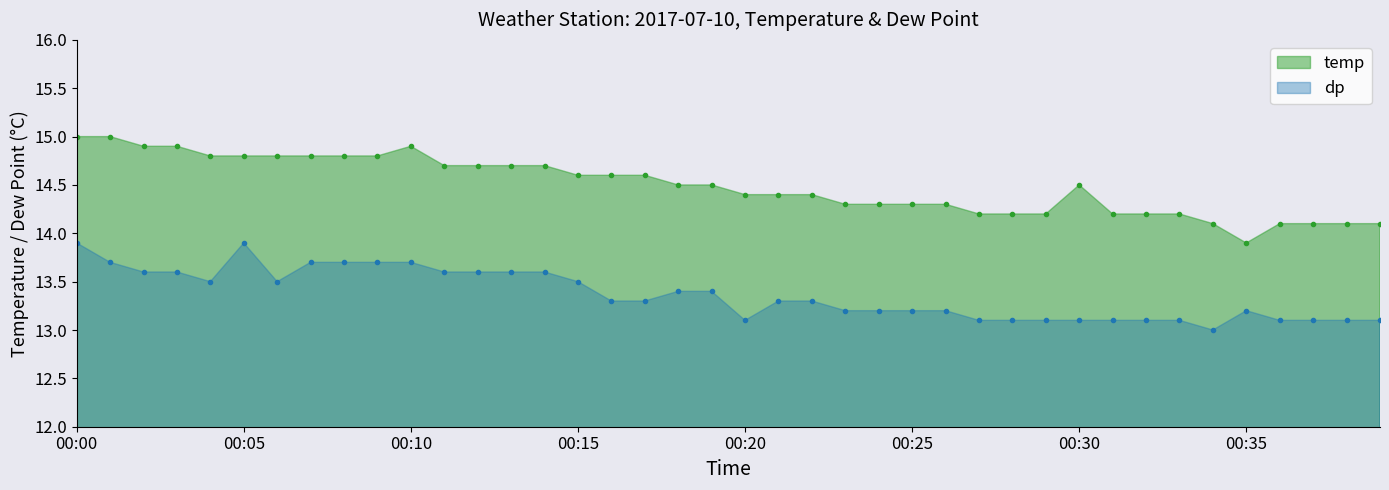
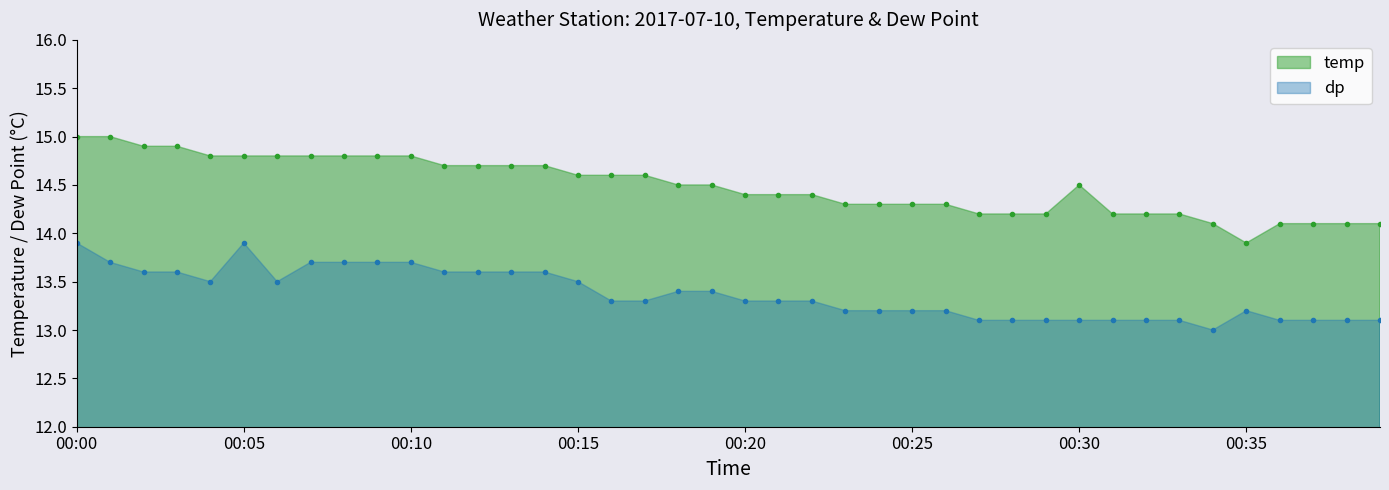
  {
    "temp": {
      "00:00": 15.0,
      "00:05": 14.8,
-     "00:10": 14.9,
+     "00:10": 14.8,
      "00:15": 14.6,
      "00:20": 14.4,
      "00:25": 14.3,
      "00:30": 14.5,
      "00:35": 13.9
    },
    "dp": {
      "00:00": 13.9,
      "00:05": 13.9,
      "00:10": 13.7,
      "00:15": 13.5,
-     "00:20": 13.1,
+     "00:20": 13.3,
      "00:25": 13.2,
      "00:30": 13.1,
      "00:35": 13.2
    }
  }
